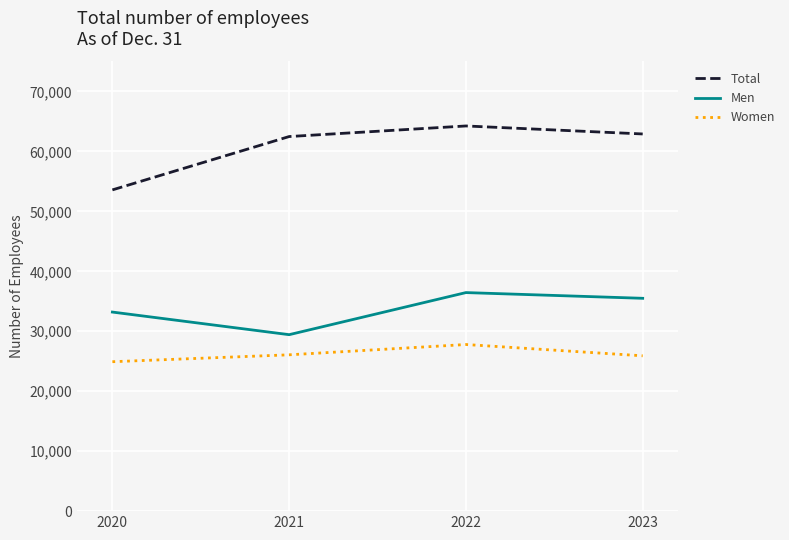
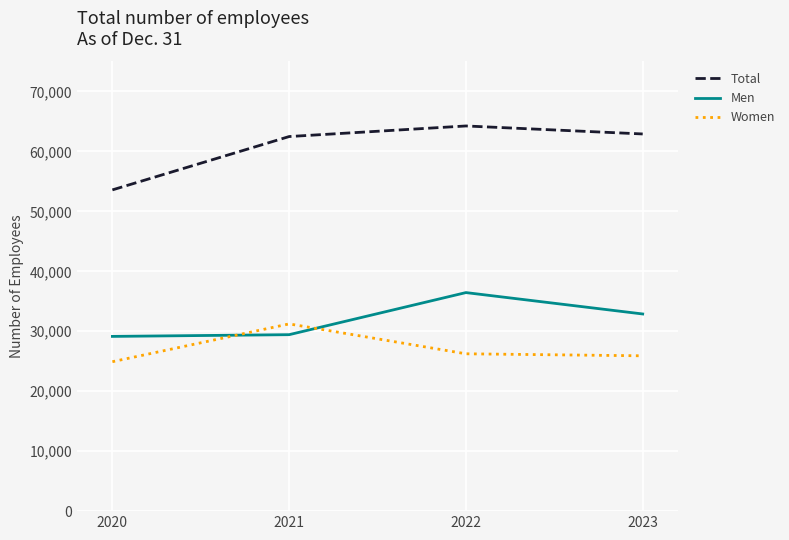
  {
    "Total": {
      "2020": "54,000",
      "2021": "62,000",
      "2022": "64,000",
      "2023": "63,000"
    },
    "Men": {
-     "2020": "33,000",
+     "2020": "29,000",
      "2021": "29,000",
      "2022": "36,000",
-     "2023": "35,000"
+     "2023": "33,000"
    },
    "Women": {
      "2020": "25,000",
-     "2021": "26,000",
-     "2022": "28,000",
+     "2021": "31,000",
+     "2022": "26,000",
      "2023": "26,000"
    }
  }
